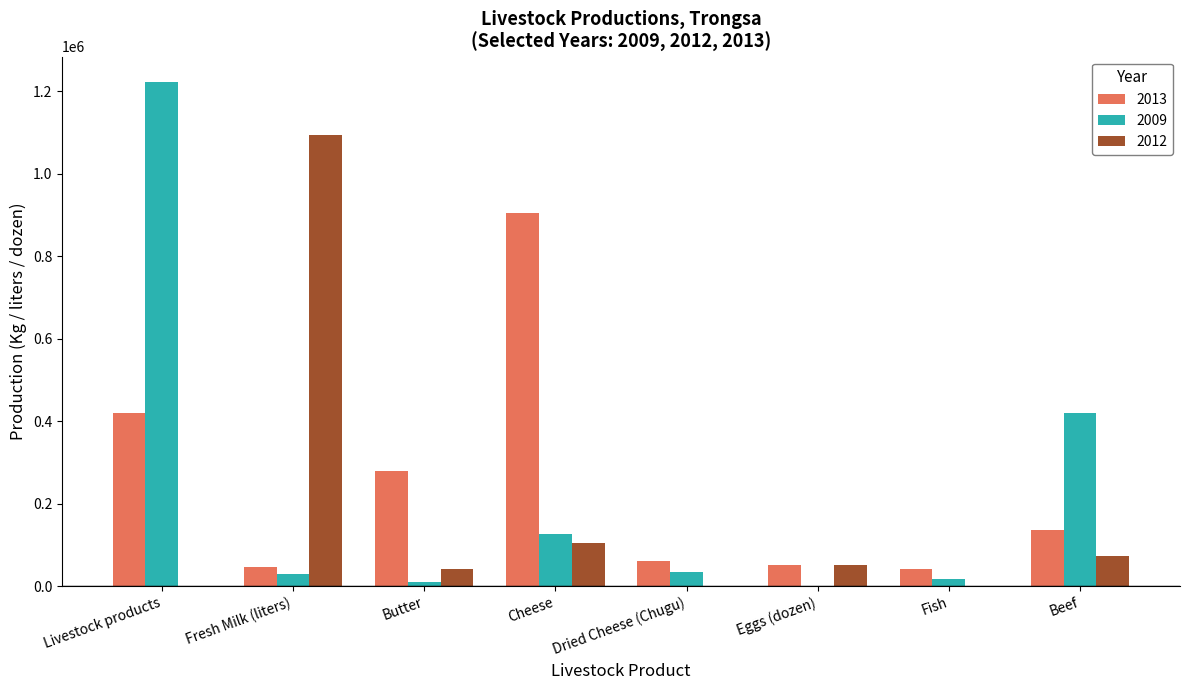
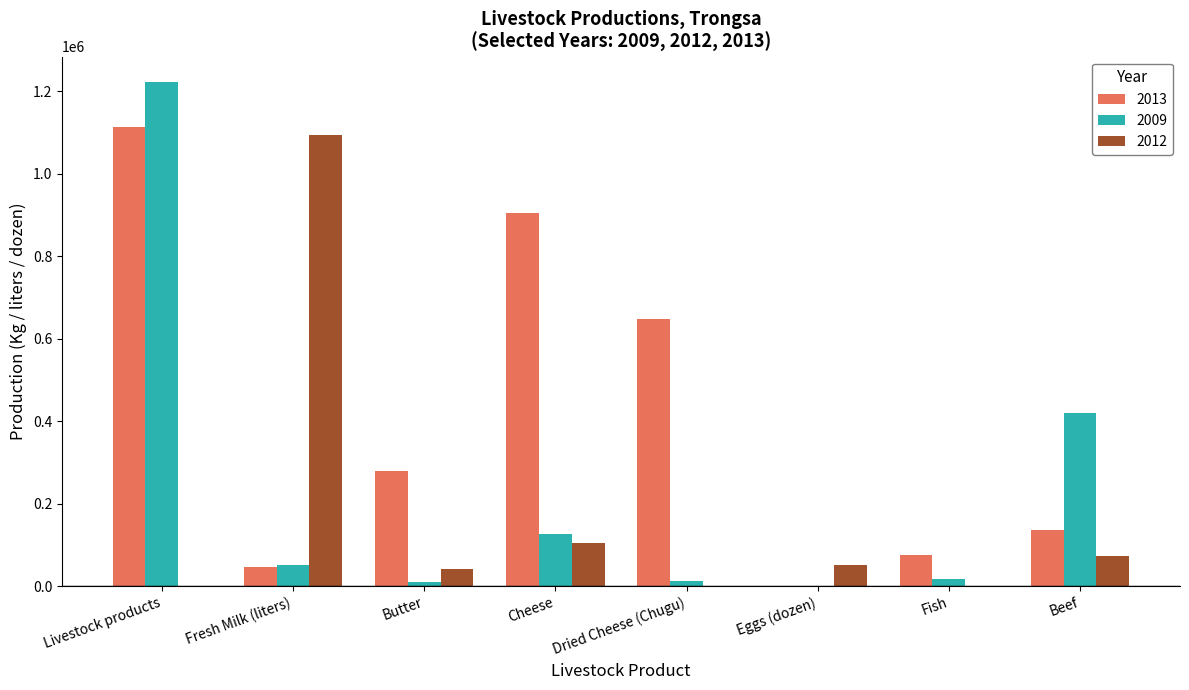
  {
    "2013": {
-     "Livestock products": 420000,
+     "Livestock products": 1110000,
      "Fresh Milk (liters)": 50000,
      "Butter": 280000,
      "Cheese": 900000,
-     "Dried Cheese (Chugu)": 60000,
-     "Eggs (dozen)": 50000,
-     "Fish": 40000,
+     "Dried Cheese (Chugu)": 650000,
+     "Eggs (dozen)": 0,
+     "Fish": 70000,
      "Beef": 140000
    },
    "2009": {
      "Livestock products": 1220000,
-     "Fresh Milk (liters)": 30000,
+     "Fresh Milk (liters)": 50000,
      "Butter": 10000,
      "Cheese": 130000,
-     "Dried Cheese (Chugu)": 30000,
+     "Dried Cheese (Chugu)": 10000,
      "Eggs (dozen)": 0,
      "Fish": 20000,
      "Beef": 420000
    },
    "2012": {
      "Livestock products": 0,
      "Fresh Milk (liters)": 1090000,
      "Butter": 40000,
      "Cheese": 100000,
      "Eggs (dozen)": 50000,
      "Fish": 0,
      "Beef": 70000
    }
  }
